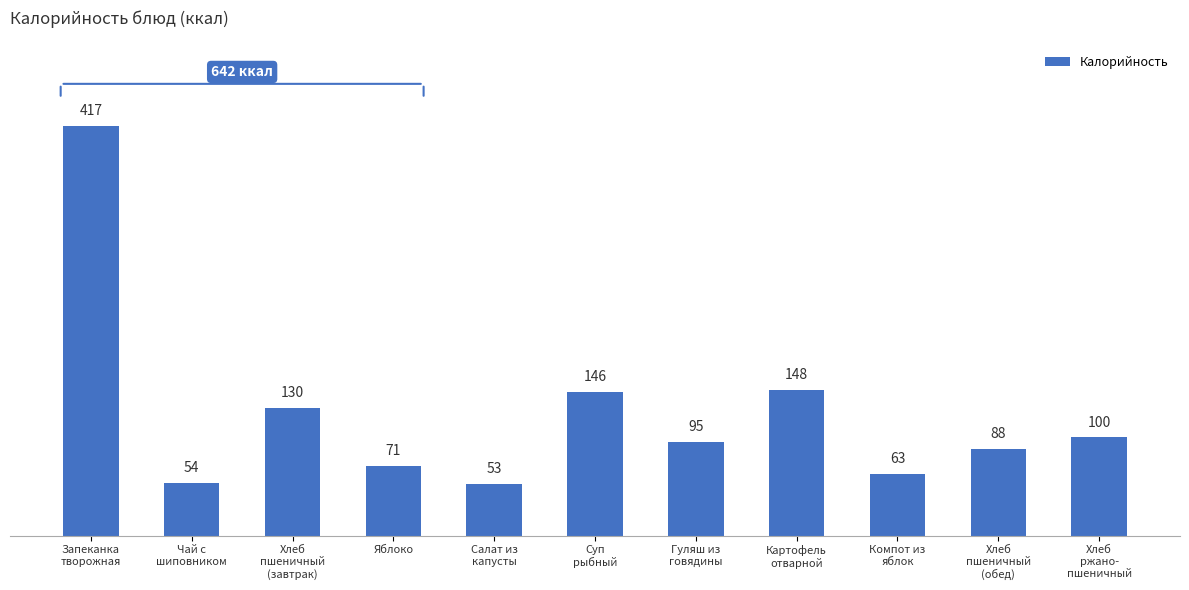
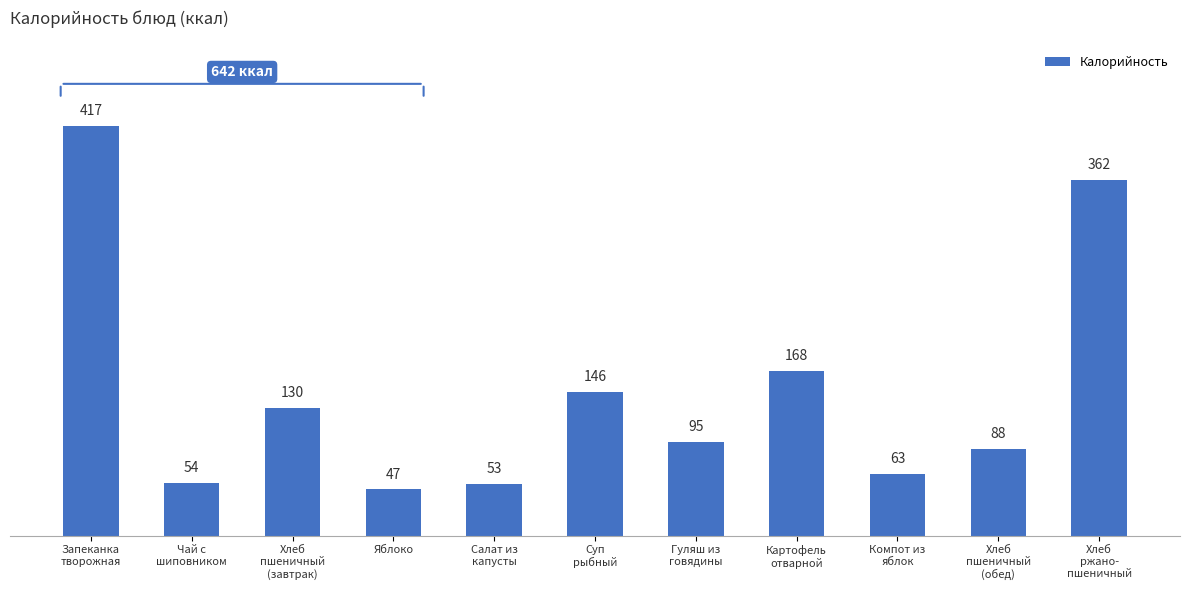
  {
    "Запеканка творожная": 417,
    "Чай с шиповником": 54,
    "Хлеб пшеничный (завтрак)": 130,
-   "Яблоко": 71,
+   "Яблоко": 47,
    "Салат из капусты": 53,
    "Суп рыбный": 146,
    "Гуляш из говядины": 95,
-   "Картофель отварной": 148,
+   "Картофель отварной": 168,
    "Компот из яблок": 63,
    "Хлеб пшеничный (обед)": 88,
-   "Хлеб ржано- пшеничный": 100
+   "Хлеб ржано- пшеничный": 362
  }
